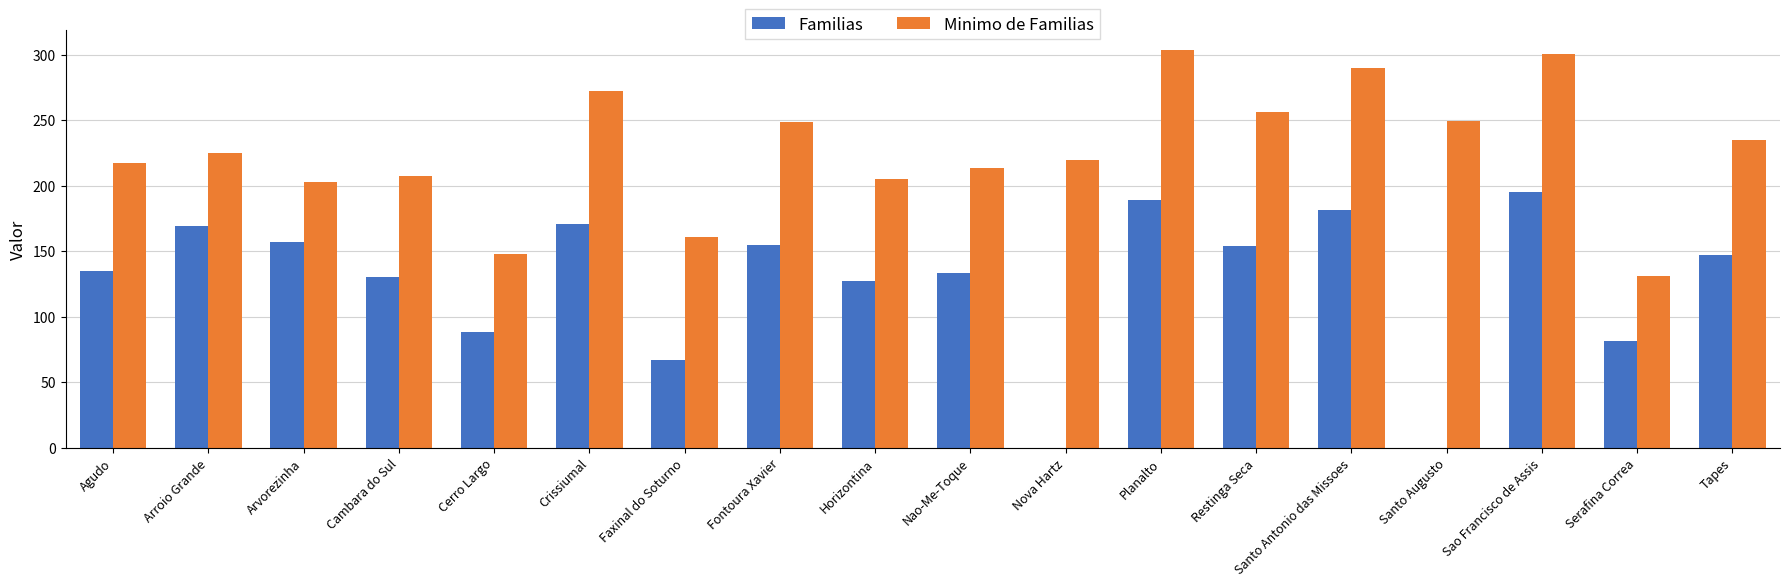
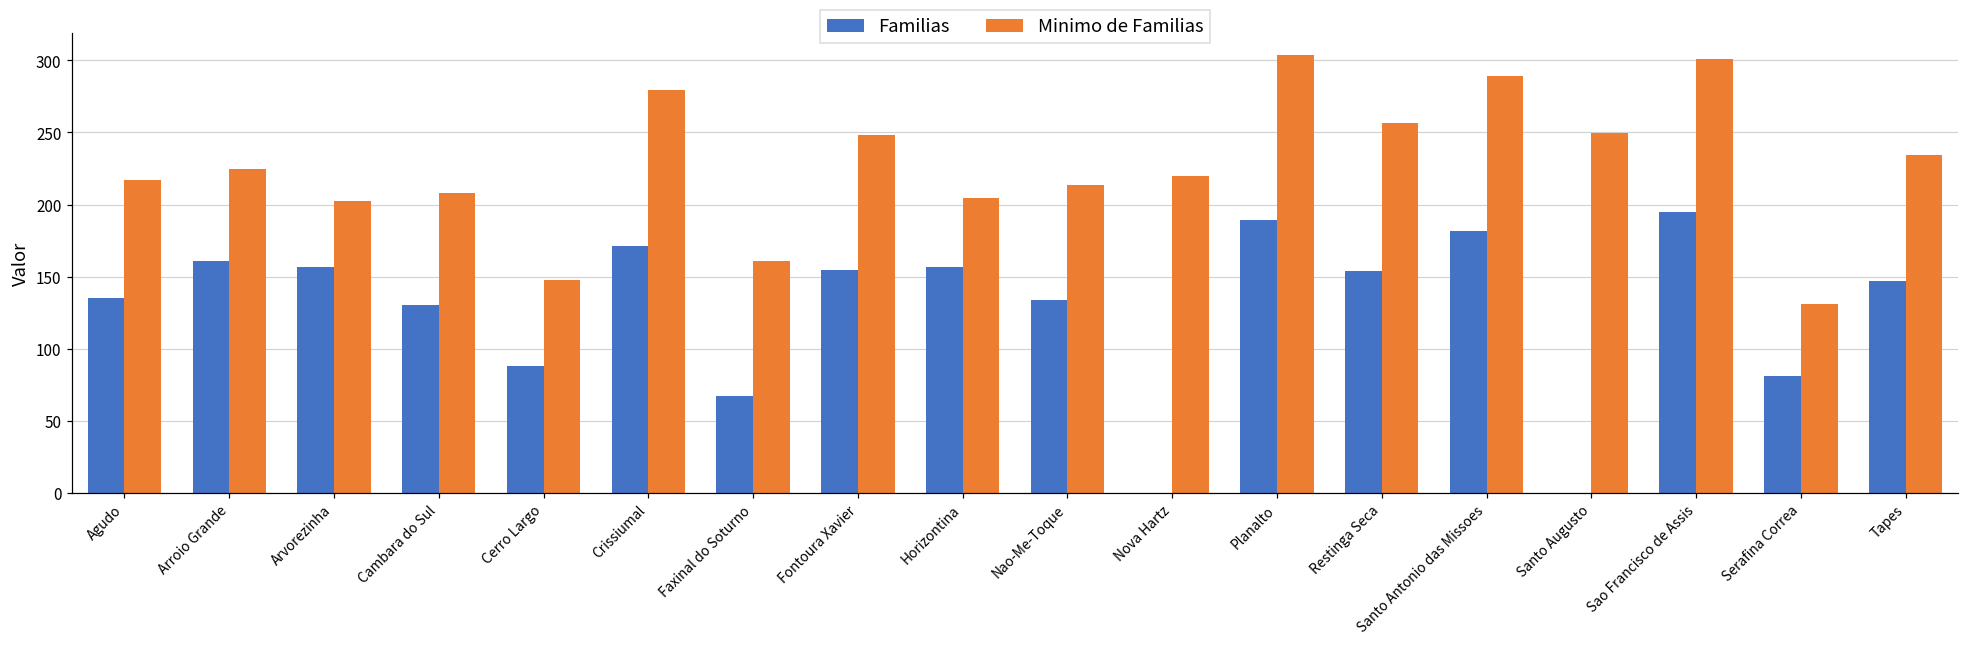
  {
    "Familias": {
      "Agudo": 135,
-     "Arroio Grande": 169,
+     "Arroio Grande": 161,
      "Arvorezinha": 157,
      "Cambara do Sul": 131,
      "Cerro Largo": 88,
      "Crissiumal": 171,
      "Faxinal do Soturno": 67,
      "Fontoura Xavier": 155,
-     "Horizontina": 128,
+     "Horizontina": 156,
      "Nao-Me-Toque": 134,
      "Nova Hartz": 0,
      "Planalto": 189,
      "Restinga Seca": 154,
      "Santo Antonio das Missoes": 182,
      "Santo Augusto": 0,
      "Sao Francisco de Assis": 195,
      "Serafina Correa": 81,
      "Tapes": 147
    },
    "Minimo de Familias": {
      "Agudo": 217,
      "Arroio Grande": 225,
      "Arvorezinha": 202,
      "Cambara do Sul": 208,
      "Cerro Largo": 147,
-     "Crissiumal": 272,
+     "Crissiumal": 279,
      "Faxinal do Soturno": 161,
      "Fontoura Xavier": 248,
      "Horizontina": 205,
      "Nao-Me-Toque": 214,
      "Nova Hartz": 220,
      "Planalto": 304,
      "Restinga Seca": 256,
      "Santo Antonio das Missoes": 289,
      "Santo Augusto": 249,
      "Sao Francisco de Assis": 301,
      "Serafina Correa": 131,
      "Tapes": 235
    }
  }
